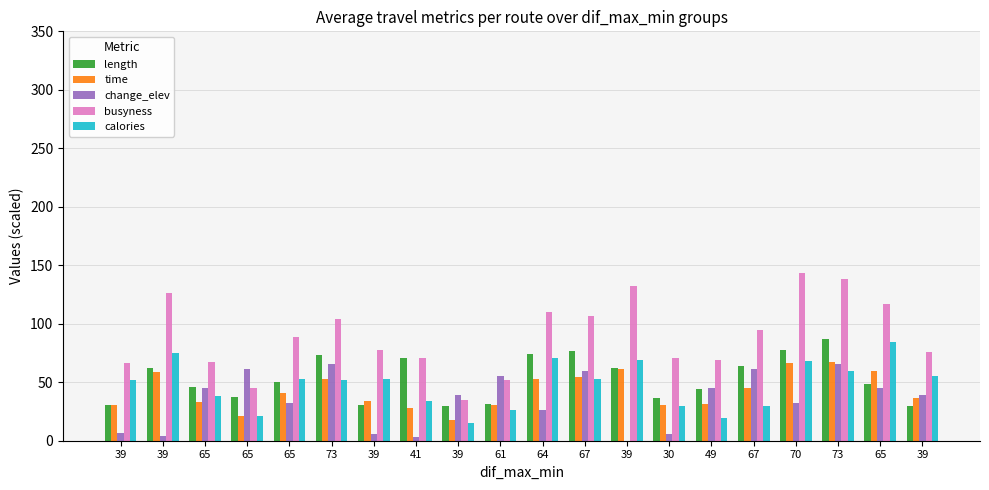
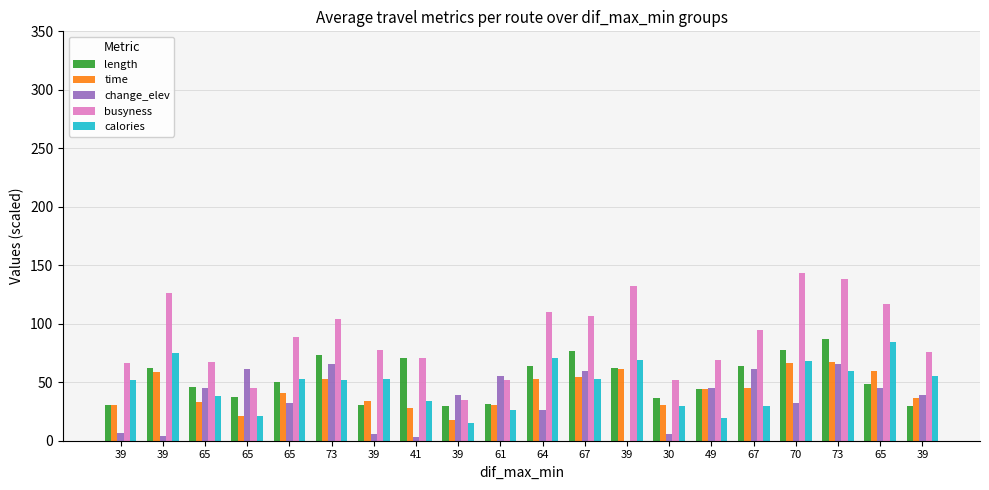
  {
    "length": {
      "41": 71,
      "61": 31,
-     "64": 74,
+     "64": 64,
      "30": 36,
      "49": 44,
      "70": 77
    },
    "time": {
      "41": 28,
      "61": 31,
      "64": 53,
      "30": 31,
-     "49": 32,
+     "49": 44,
      "70": 66
    },
    "change_elev": {
      "41": 3,
      "61": 55,
      "64": 26,
      "30": 6,
      "49": 45,
      "70": 32
    },
    "busyness": {
      "41": 71,
      "61": 52,
      "64": 110,
-     "30": 71,
+     "30": 52,
      "49": 69,
      "70": 143
    },
    "calories": {
      "41": 34,
      "61": 26,
      "64": 71,
      "30": 30,
      "49": 19,
      "70": 68
    }
  }
